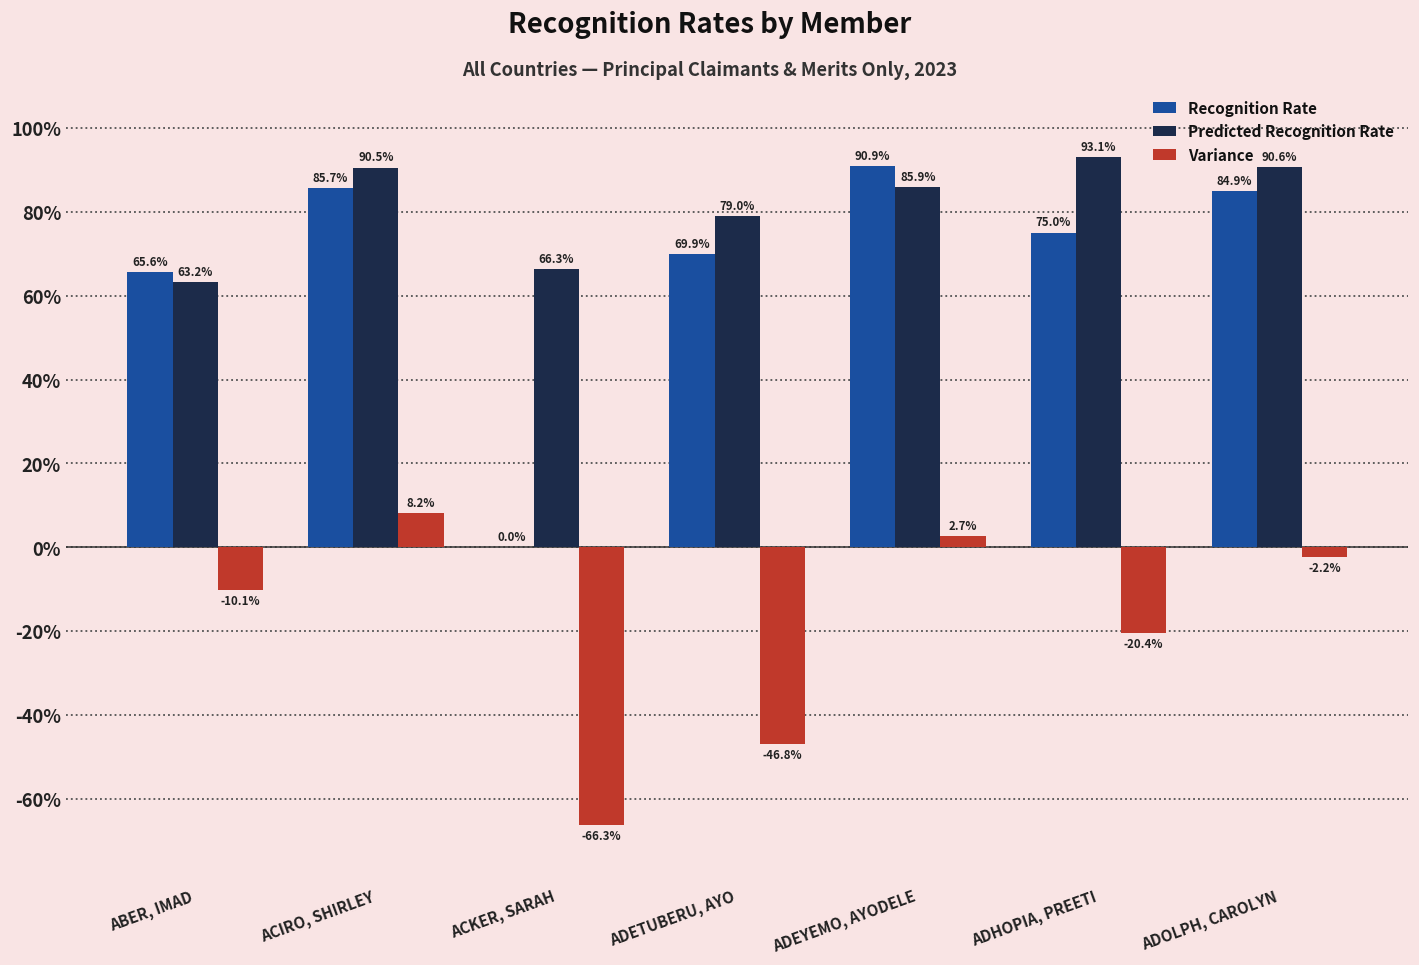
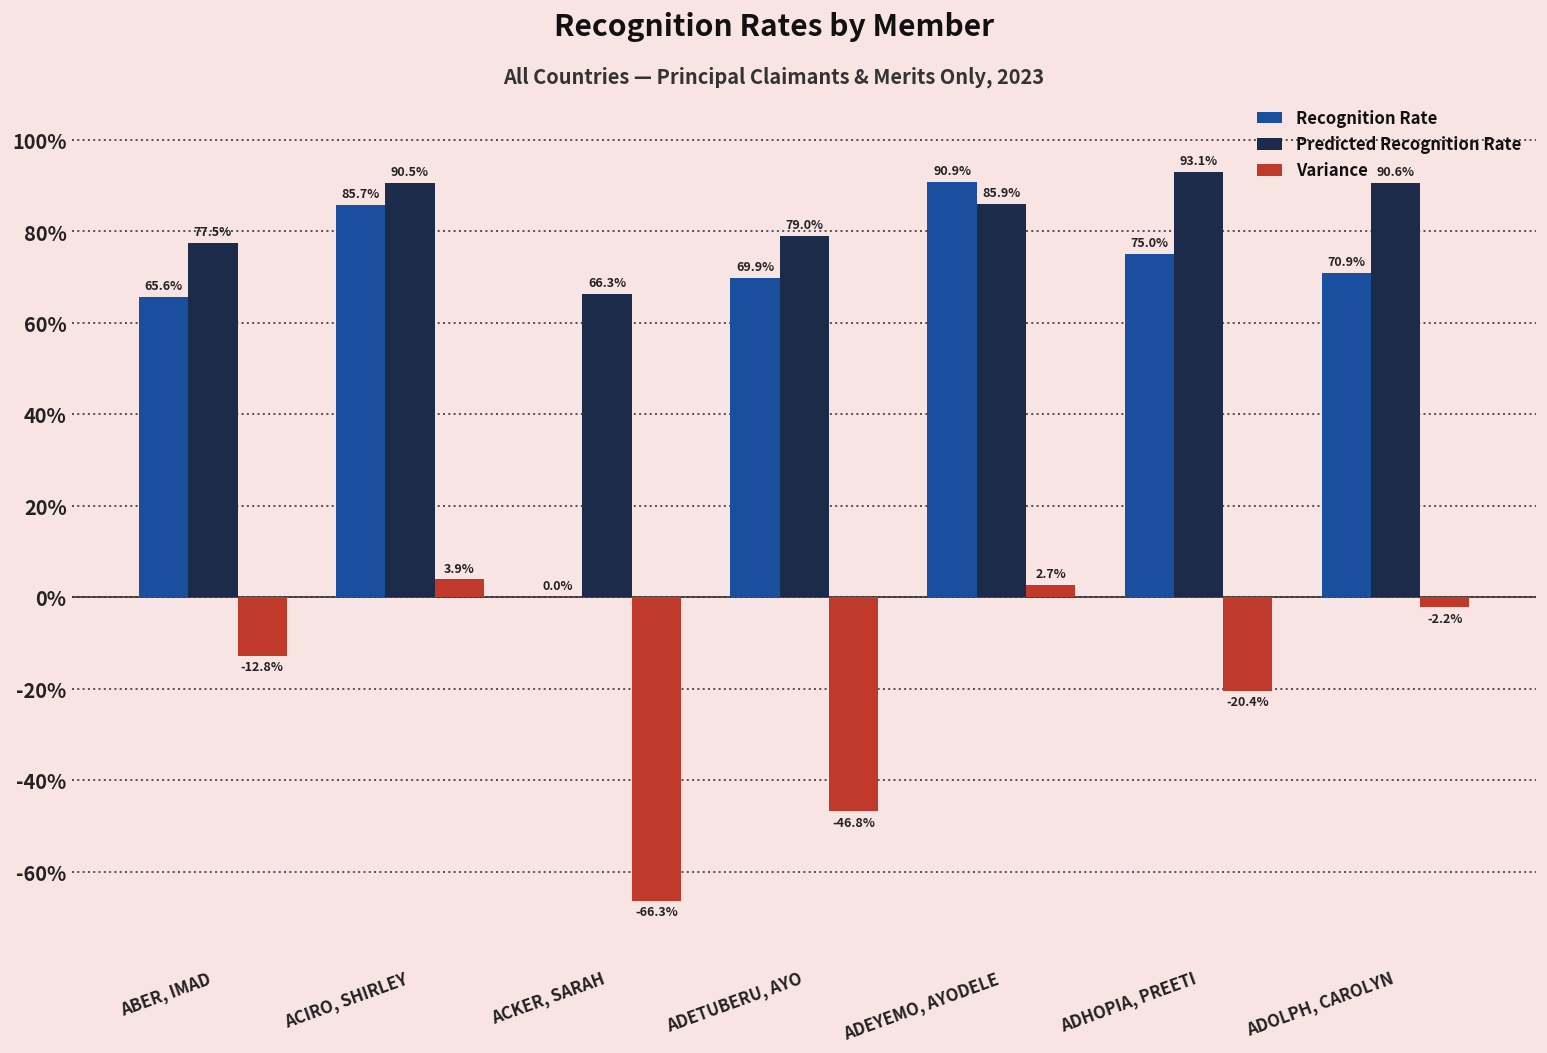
  {
    "Recognition Rate": {
      "ABER, IMAD": "65.6%",
      "ACIRO, SHIRLEY": "85.7%",
      "ACKER, SARAH": "0.0%",
      "ADETUBERU, AYO": "69.9%",
      "ADEYEMO, AYODELE": "90.9%",
      "ADHOPIA, PREETI": "75.0%",
-     "ADOLPH, CAROLYN": "84.9%"
+     "ADOLPH, CAROLYN": "70.9%"
    },
    "Predicted Recognition Rate": {
-     "ABER, IMAD": "63.2%",
+     "ABER, IMAD": "77.5%",
      "ACIRO, SHIRLEY": "90.5%",
      "ACKER, SARAH": "66.3%",
      "ADETUBERU, AYO": "79.0%",
      "ADEYEMO, AYODELE": "85.9%",
      "ADHOPIA, PREETI": "93.1%",
      "ADOLPH, CAROLYN": "90.6%"
    },
    "Variance": {
-     "ABER, IMAD": "-10.1%",
-     "ACIRO, SHIRLEY": "8.2%",
+     "ABER, IMAD": "-12.8%",
+     "ACIRO, SHIRLEY": "3.9%",
      "ACKER, SARAH": "-66.3%",
      "ADETUBERU, AYO": "-46.8%",
      "ADEYEMO, AYODELE": "2.7%",
      "ADHOPIA, PREETI": "-20.4%",
      "ADOLPH, CAROLYN": "-2.2%"
    }
  }
